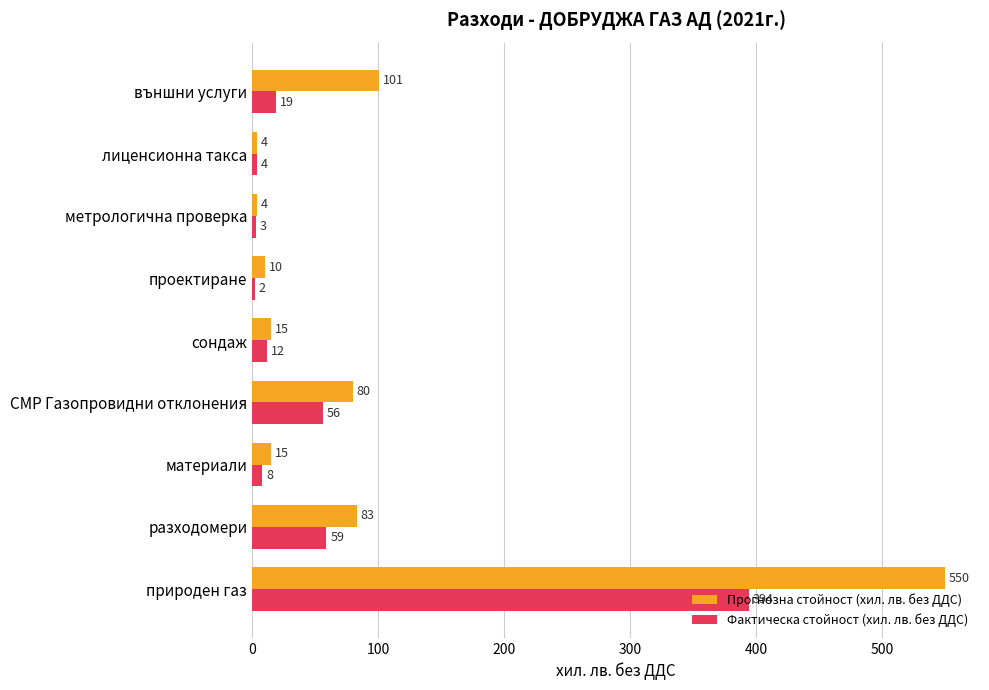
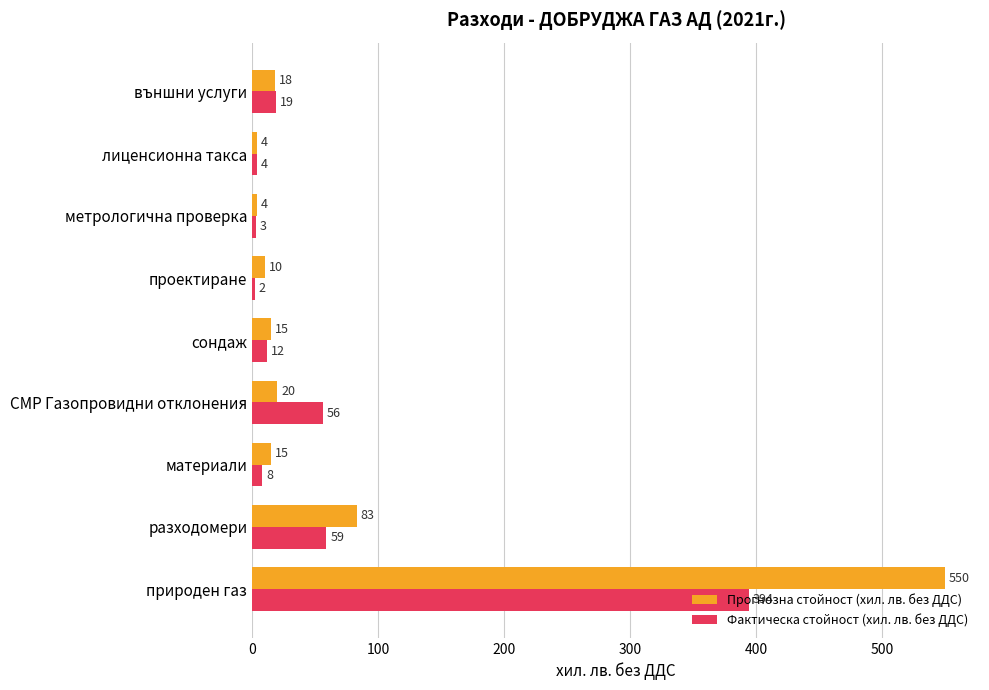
  {
    "Прогнозна стойност (хил. лв. без ДДС)": {
-     "външни услуги": 101,
+     "външни услуги": 18,
      "лиценсионна такса": 4,
      "метрологична проверка": 4,
      "проектиране": 10,
      "сондаж": 15,
-     "СМР Газопровидни отклонения": 80,
+     "СМР Газопровидни отклонения": 20,
      "материали": 15,
      "разходомери": 83,
      "природен газ": 550
    },
    "Фактическа стойност (хил. лв. без ДДС)": {
      "външни услуги": 19,
      "лиценсионна такса": 4,
      "метрологична проверка": 3,
      "проектиране": 2,
      "сондаж": 12,
      "СМР Газопровидни отклонения": 56,
      "материали": 8,
      "разходомери": 59,
      "природен газ": 394
    }
  }
